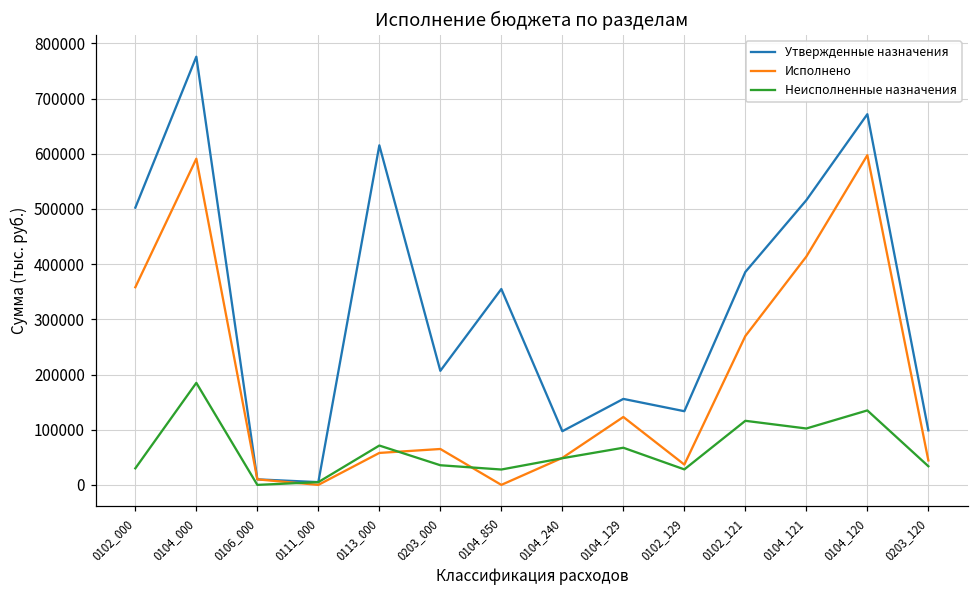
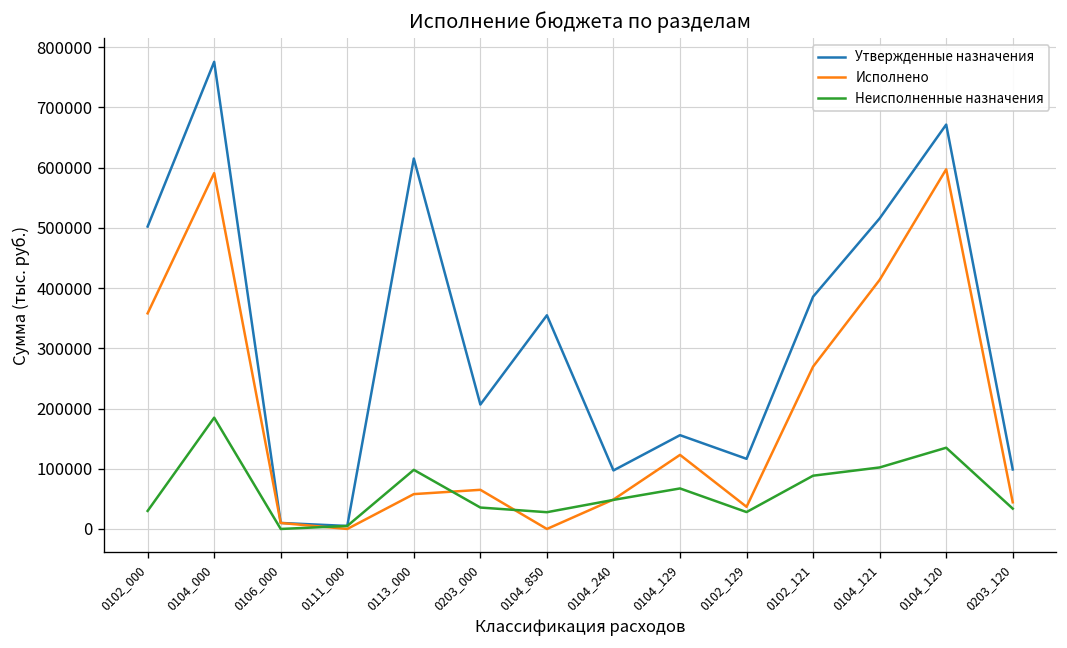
  {
    "Утвержденные назначения": {
      "0102_000": 500000,
      "0104_000": 780000,
      "0113_000": 620000,
      "0203_000": 210000,
      "0104_850": 350000,
      "0104_240": 100000,
      "0104_129": 160000,
-     "0102_129": 130000,
+     "0102_129": 120000,
      "0102_121": 390000,
      "0104_121": 520000,
      "0104_120": 670000,
      "0203_120": 100000
    },
    "Исполнено": {
      "0102_000": 360000,
      "0104_000": 590000,
      "0113_000": 60000,
      "0203_000": 70000,
      "0104_850": 0,
      "0104_129": 120000,
      "0102_129": 40000,
      "0102_121": 270000,
      "0104_121": 410000,
      "0104_120": 600000,
      "0203_120": 40000
    },
    "Неисполненные назначения": {
      "0102_000": 30000,
      "0104_000": 180000,
      "0106_000": 0,
-     "0113_000": 70000,
+     "0113_000": 100000,
      "0203_000": 40000,
      "0104_850": 30000,
      "0104_129": 70000,
      "0102_129": 30000,
-     "0102_121": 120000,
+     "0102_121": 90000,
      "0104_121": 100000,
      "0104_120": 130000,
      "0203_120": 30000
    }
  }
